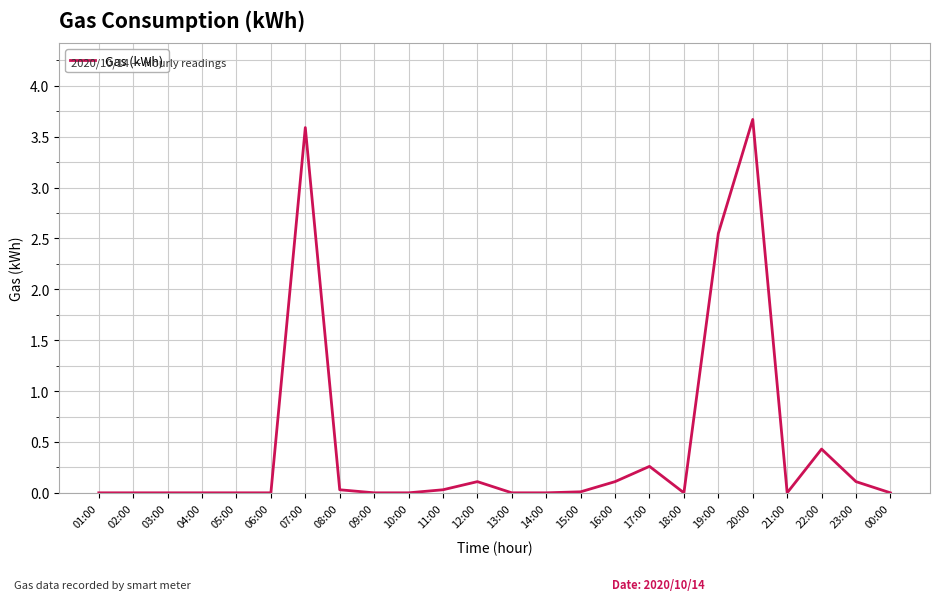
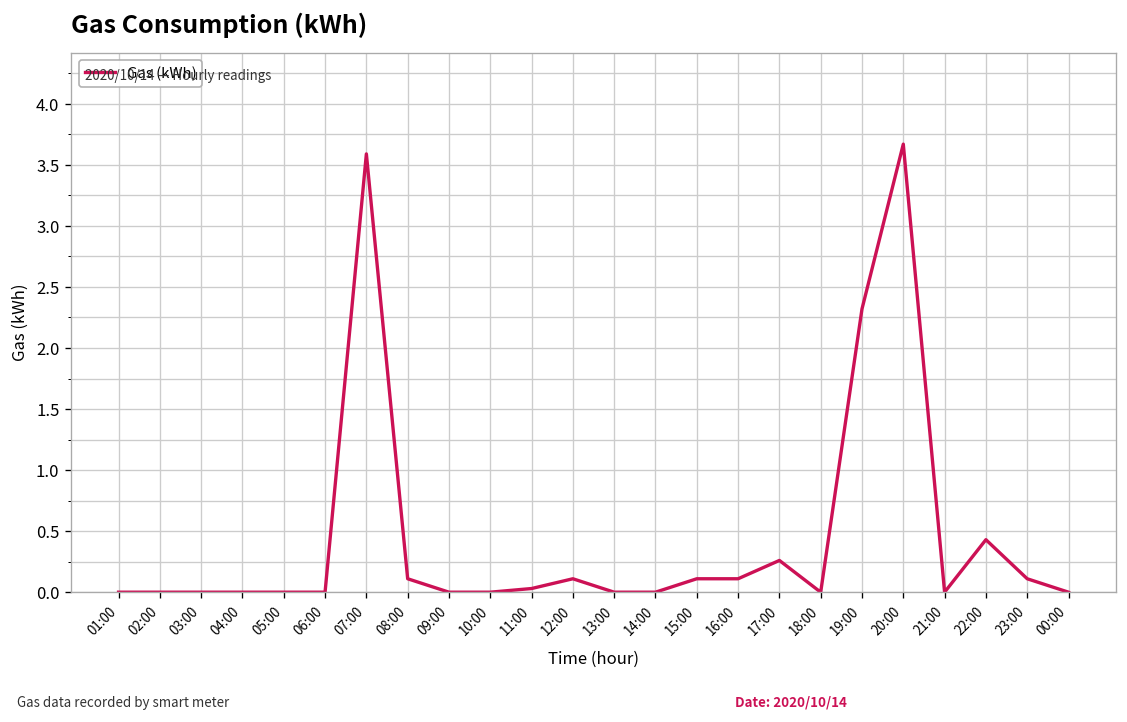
  {
    "01:00": 0.00,
    "02:00": 0.00,
    "03:00": 0.00,
    "04:00": 0.00,
    "05:00": 0.00,
    "06:00": 0.00,
    "07:00": 3.59,
-   "08:00": 0.03,
+   "08:00": 0.11,
    "09:00": 0.00,
    "10:00": 0.00,
    "11:00": 0.03,
    "12:00": 0.11,
    "13:00": 0.00,
    "14:00": 0.00,
-   "15:00": 0.01,
+   "15:00": 0.11,
    "16:00": 0.11,
    "17:00": 0.26,
    "18:00": 0.00,
-   "19:00": 2.55,
+   "19:00": 2.32,
    "20:00": 3.67,
    "21:00": 0.00,
    "22:00": 0.43,
    "23:00": 0.11,
    "00:00": 0.00
  }
